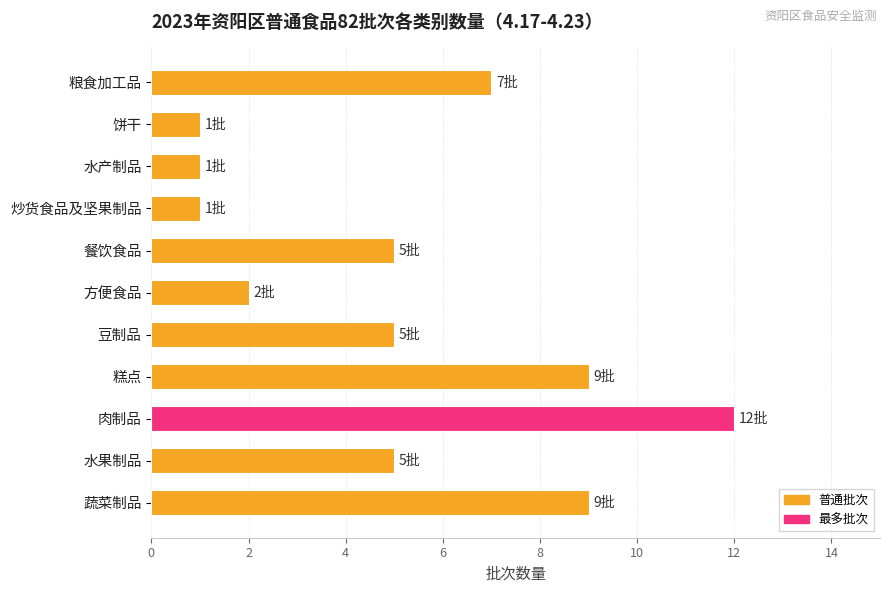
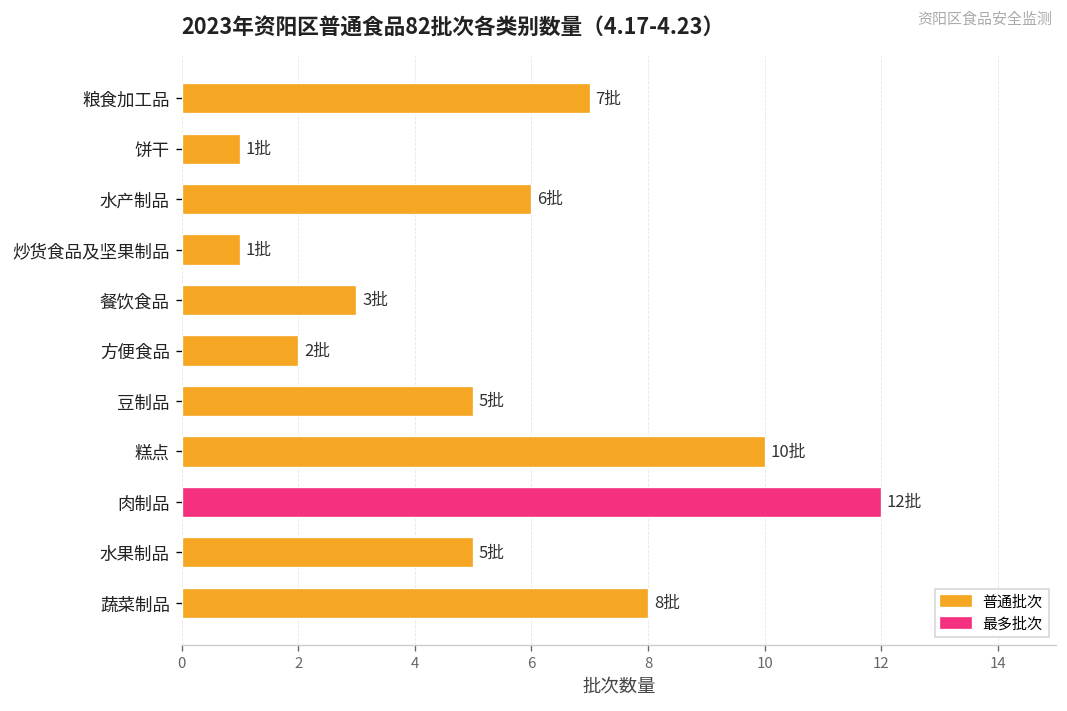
  {
    "粮食加工品": "7批",
    "饼干": "1批",
-   "水产制品": "1批",
+   "水产制品": "6批",
    "炒货食品及坚果制品": "1批",
-   "餐饮食品": "5批",
+   "餐饮食品": "3批",
    "方便食品": "2批",
    "豆制品": "5批",
-   "糕点": "9批",
+   "糕点": "10批",
    "肉制品": "12批",
    "水果制品": "5批",
-   "蔬菜制品": "9批"
+   "蔬菜制品": "8批"
  }
